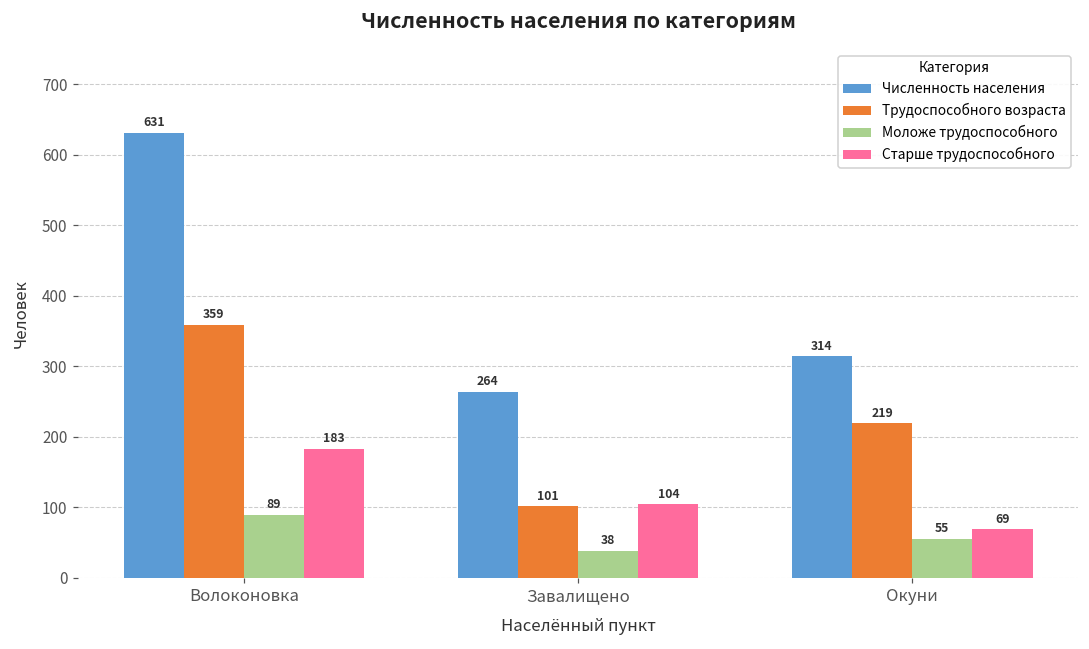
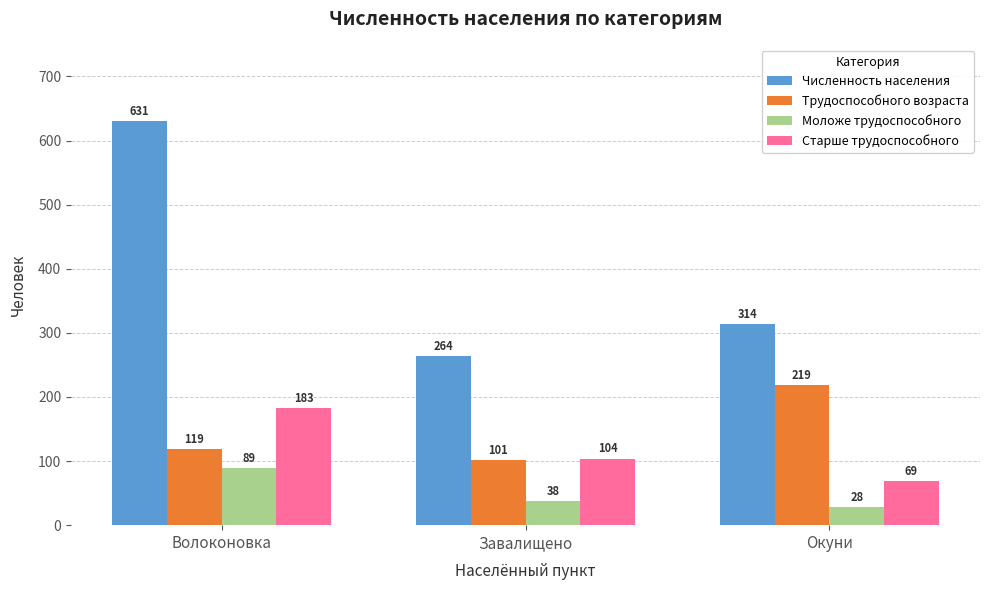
  {
    "Численность населения": {
      "Волоконовка": 631,
      "Завалищено": 264,
      "Окуни": 314
    },
    "Трудоспособного возраста": {
-     "Волоконовка": 359,
+     "Волоконовка": 119,
      "Завалищено": 101,
      "Окуни": 219
    },
    "Моложе трудоспособного": {
      "Волоконовка": 89,
      "Завалищено": 38,
-     "Окуни": 55
+     "Окуни": 28
    },
    "Старше трудоспособного": {
      "Волоконовка": 183,
      "Завалищено": 104,
      "Окуни": 69
    }
  }
